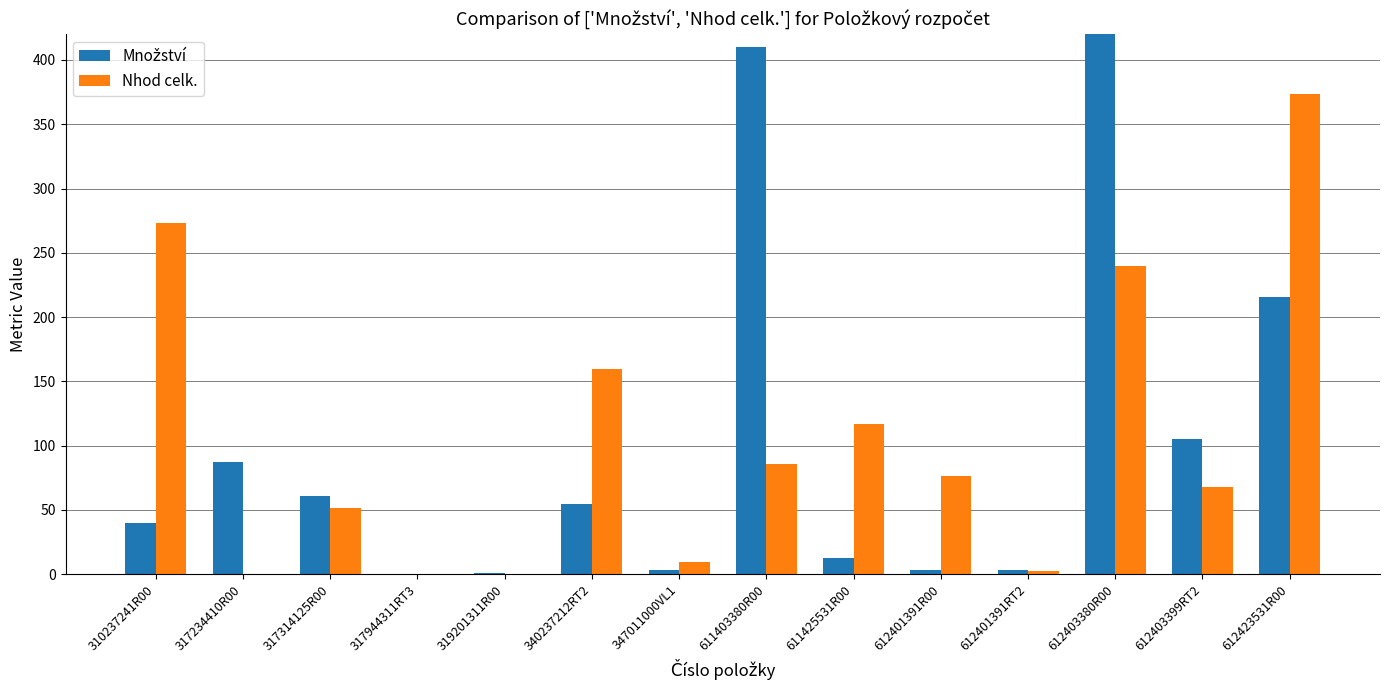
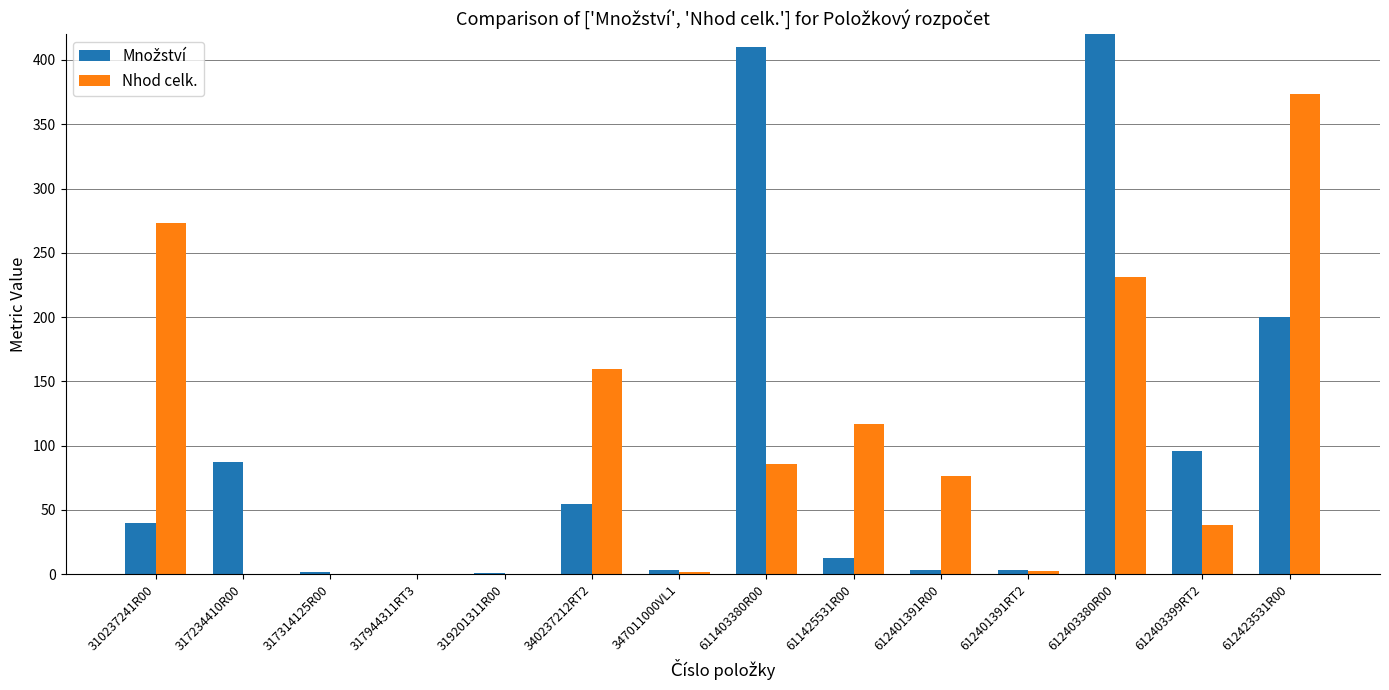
  {
    "Množství": {
      "310237241R00": 40,
      "317234410R00": 88,
-     "317314125R00": 61,
+     "317314125R00": 2,
      "340237212RT2": 55,
      "347011000VL1": 4,
      "611403380R00": 410,
      "611425531R00": 13,
      "612401391R00": 3,
      "612401391RT2": 3,
-     "612403399RT2": 105,
-     "612423531R00": 216
+     "612403399RT2": 96,
+     "612423531R00": 200
    },
    "Nhod celk.": {
      "310237241R00": 273,
-     "317314125R00": 52,
+     "317314125R00": 0,
      "340237212RT2": 160,
-     "347011000VL1": 10,
+     "347011000VL1": 2,
      "611403380R00": 86,
      "611425531R00": 117,
      "612401391R00": 76,
      "612401391RT2": 3,
-     "612403380R00": 240,
-     "612403399RT2": 68,
+     "612403380R00": 231,
+     "612403399RT2": 38,
      "612423531R00": 374
    }
  }
